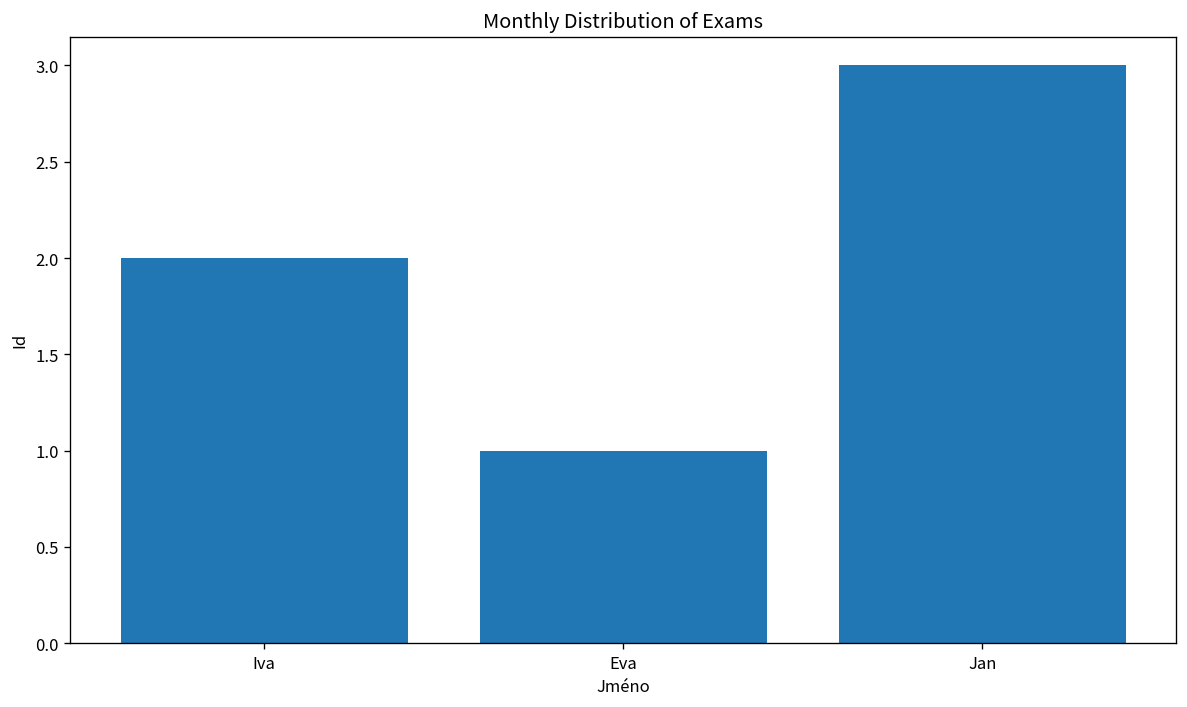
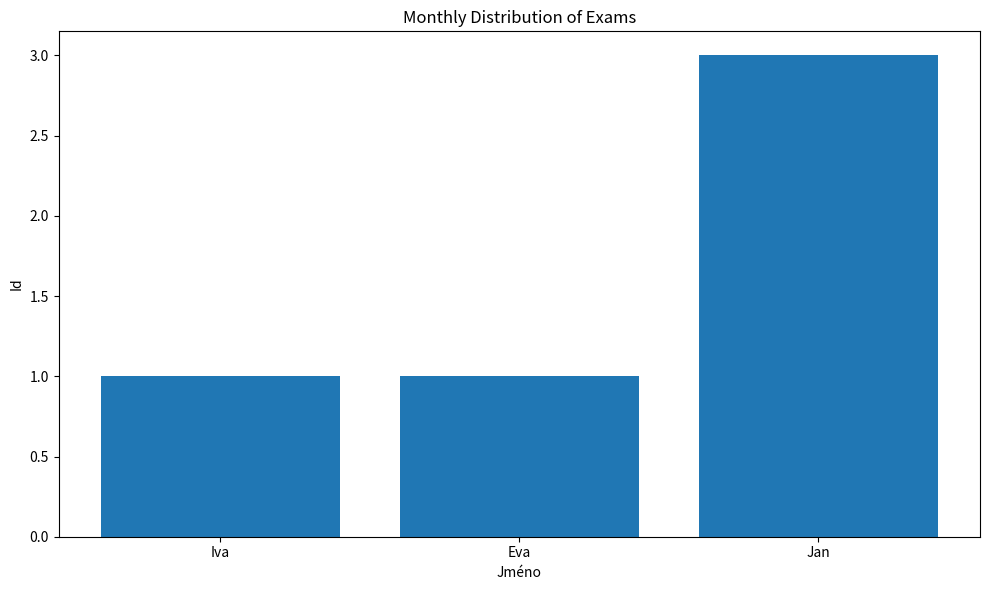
  {
-   "Iva": 2,
+   "Iva": 1,
    "Eva": 1,
    "Jan": 3
  }
